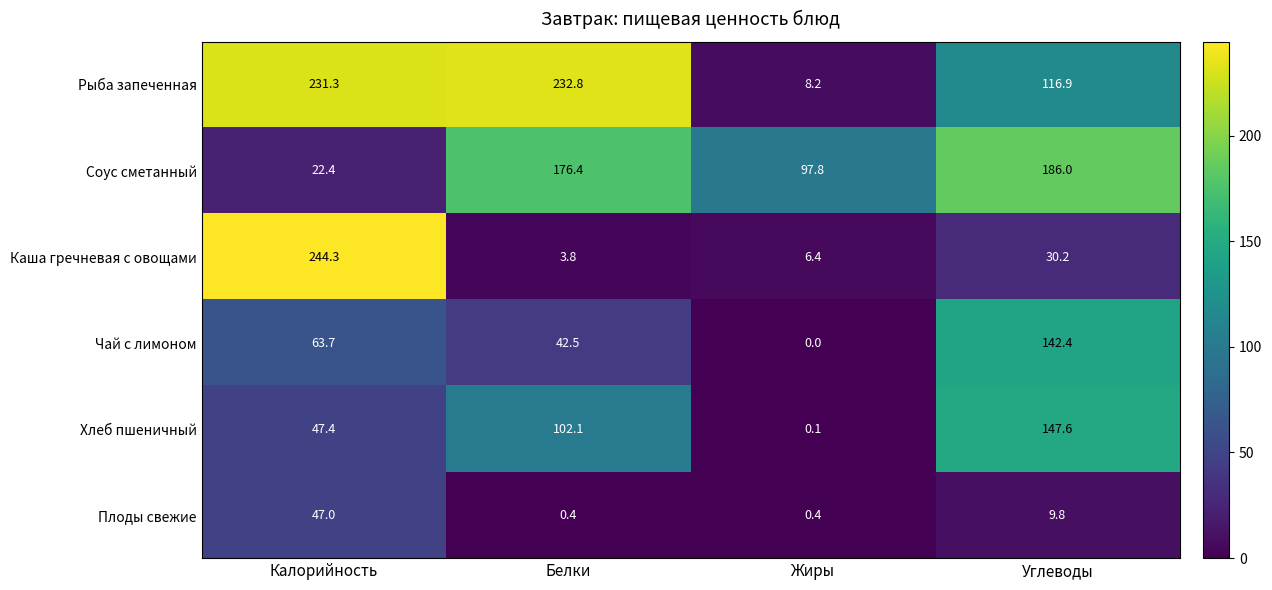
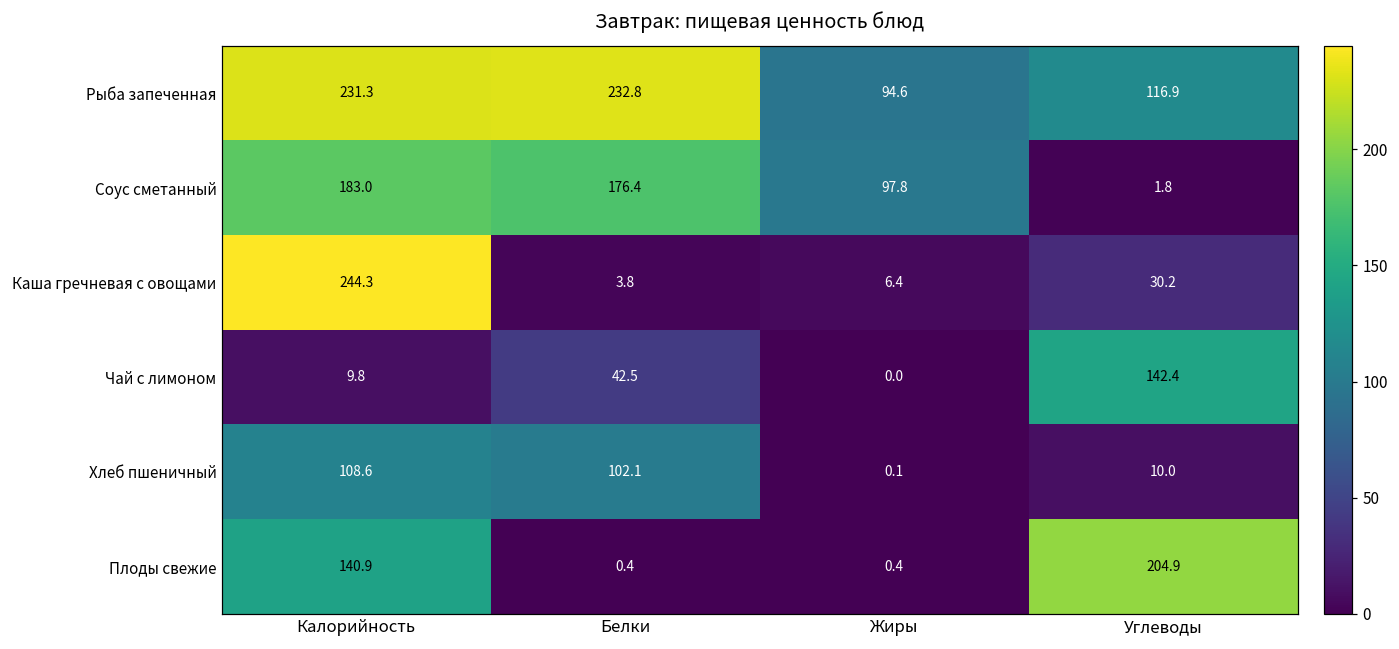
  {
    "Рыба запеченная": {
      "Калорийность": 231.3,
      "Белки": 232.8,
-     "Жиры": 8.2,
+     "Жиры": 94.6,
      "Углеводы": 116.9
    },
    "Соус сметанный": {
-     "Калорийность": 22.4,
+     "Калорийность": 183.0,
      "Белки": 176.4,
      "Жиры": 97.8,
-     "Углеводы": 186.0
+     "Углеводы": 1.8
    },
    "Каша гречневая с овощами": {
      "Калорийность": 244.3,
      "Белки": 3.8,
      "Жиры": 6.4,
      "Углеводы": 30.2
    },
    "Чай с лимоном": {
-     "Калорийность": 63.7,
+     "Калорийность": 9.8,
      "Белки": 42.5,
      "Жиры": 0.0,
      "Углеводы": 142.4
    },
    "Хлеб пшеничный": {
-     "Калорийность": 47.4,
+     "Калорийность": 108.6,
      "Белки": 102.1,
      "Жиры": 0.1,
-     "Углеводы": 147.6
+     "Углеводы": 10.0
    },
    "Плоды свежие": {
-     "Калорийность": 47.0,
+     "Калорийность": 140.9,
      "Белки": 0.4,
      "Жиры": 0.4,
-     "Углеводы": 9.8
+     "Углеводы": 204.9
    }
  }
